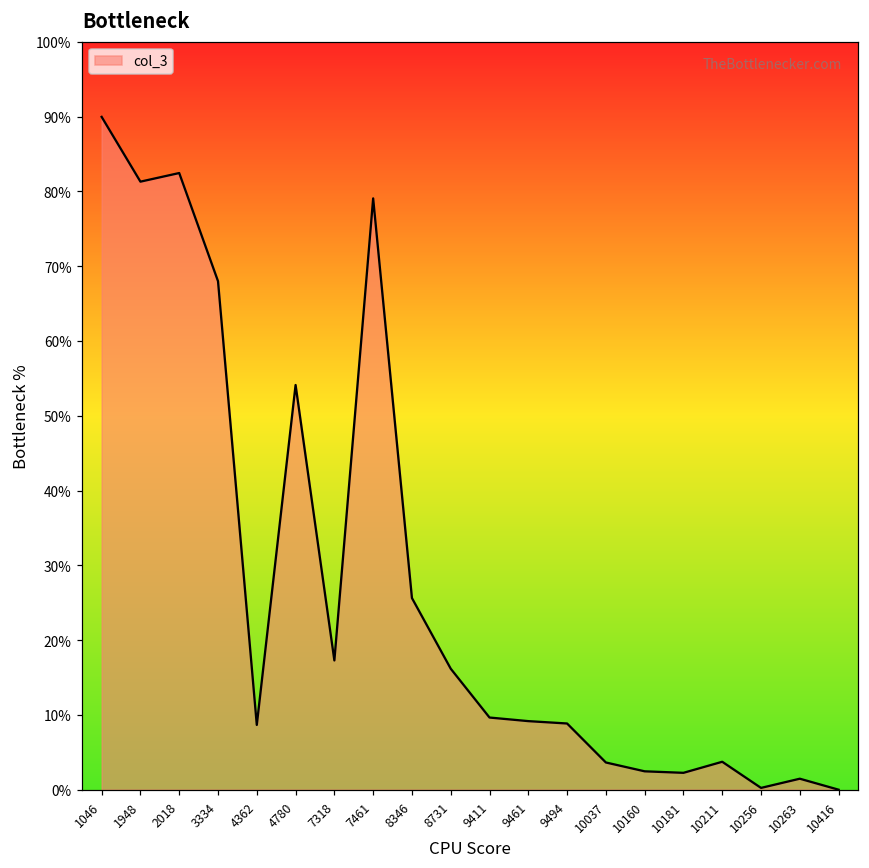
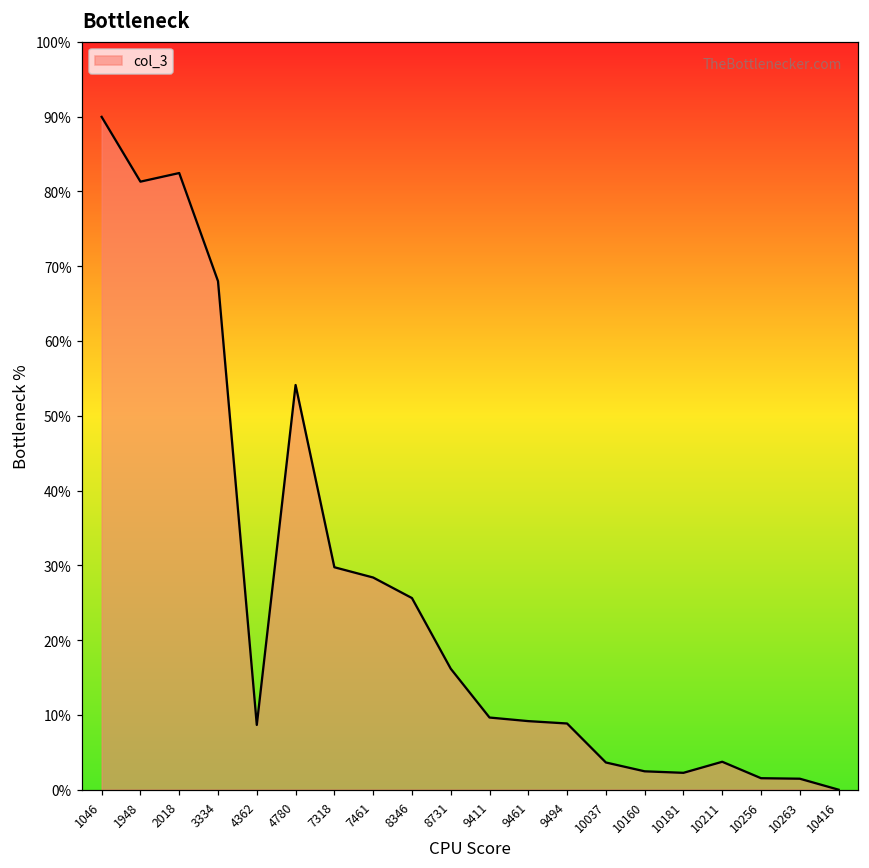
  {
    "1046": "90%",
    "1948": "81%",
    "2018": "82%",
    "3334": "68%",
    "4362": "9%",
    "4780": "54%",
-   "7318": "17%",
-   "7461": "79%",
+   "7318": "30%",
+   "7461": "28%",
    "8346": "26%",
    "8731": "16%",
    "9411": "10%",
    "9461": "9%",
    "9494": "9%",
    "10037": "4%",
    "10160": "2%",
    "10181": "2%",
    "10211": "4%",
-   "10256": "0%",
+   "10256": "2%",
    "10263": "1%",
    "10416": "0%"
  }
